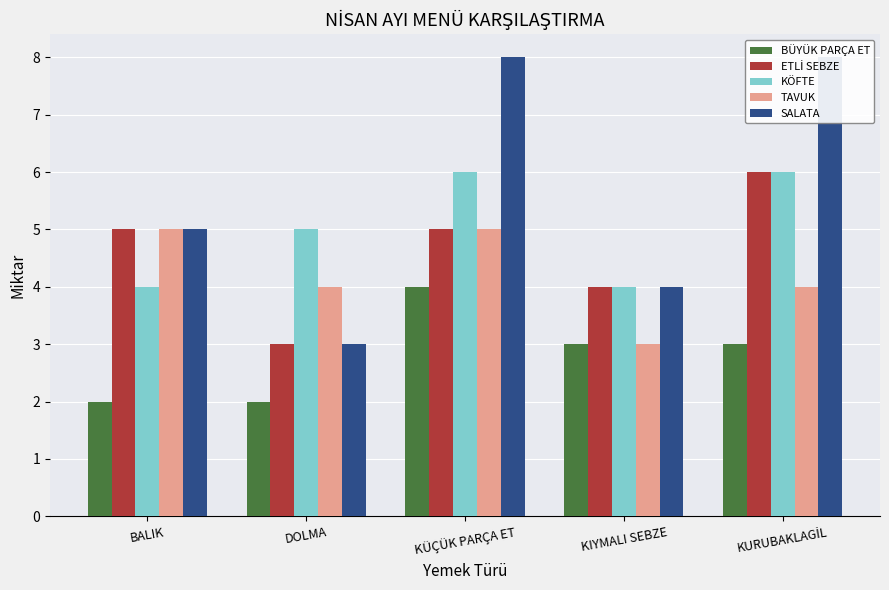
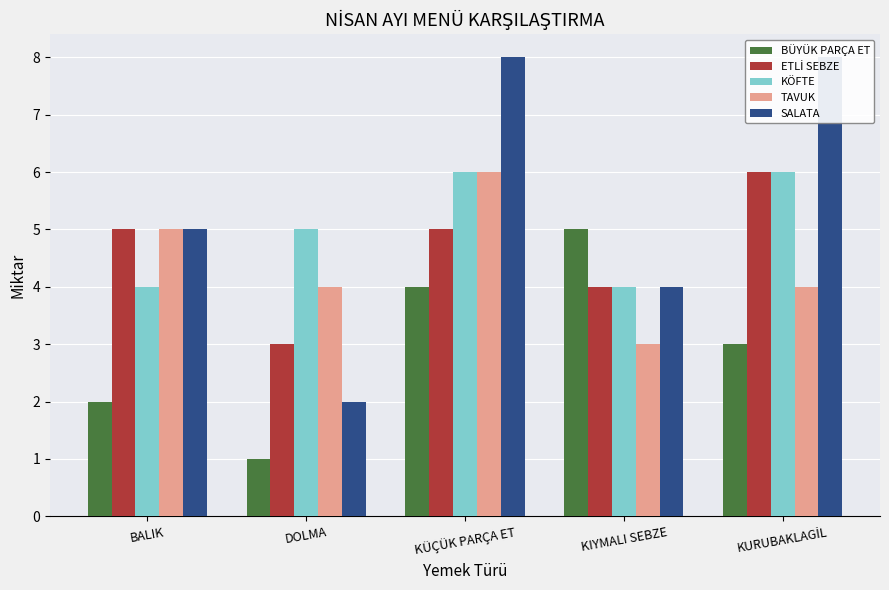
  {
    "BÜYÜK PARÇA ET": {
      "BALIK": 2,
-     "DOLMA": 2,
+     "DOLMA": 1,
      "KÜÇÜK PARÇA ET": 4,
-     "KIYMALI SEBZE": 3,
+     "KIYMALI SEBZE": 5,
      "KURUBAKLAGİL": 3
    },
    "ETLİ SEBZE": {
      "BALIK": 5,
      "DOLMA": 3,
      "KÜÇÜK PARÇA ET": 5,
      "KIYMALI SEBZE": 4,
      "KURUBAKLAGİL": 6
    },
    "KÖFTE": {
      "BALIK": 4,
      "DOLMA": 5,
      "KÜÇÜK PARÇA ET": 6,
      "KIYMALI SEBZE": 4,
      "KURUBAKLAGİL": 6
    },
    "TAVUK": {
      "BALIK": 5,
      "DOLMA": 4,
-     "KÜÇÜK PARÇA ET": 5,
+     "KÜÇÜK PARÇA ET": 6,
      "KIYMALI SEBZE": 3,
      "KURUBAKLAGİL": 4
    },
    "SALATA": {
      "BALIK": 5,
-     "DOLMA": 3,
+     "DOLMA": 2,
      "KÜÇÜK PARÇA ET": 8,
      "KIYMALI SEBZE": 4
    }
  }
